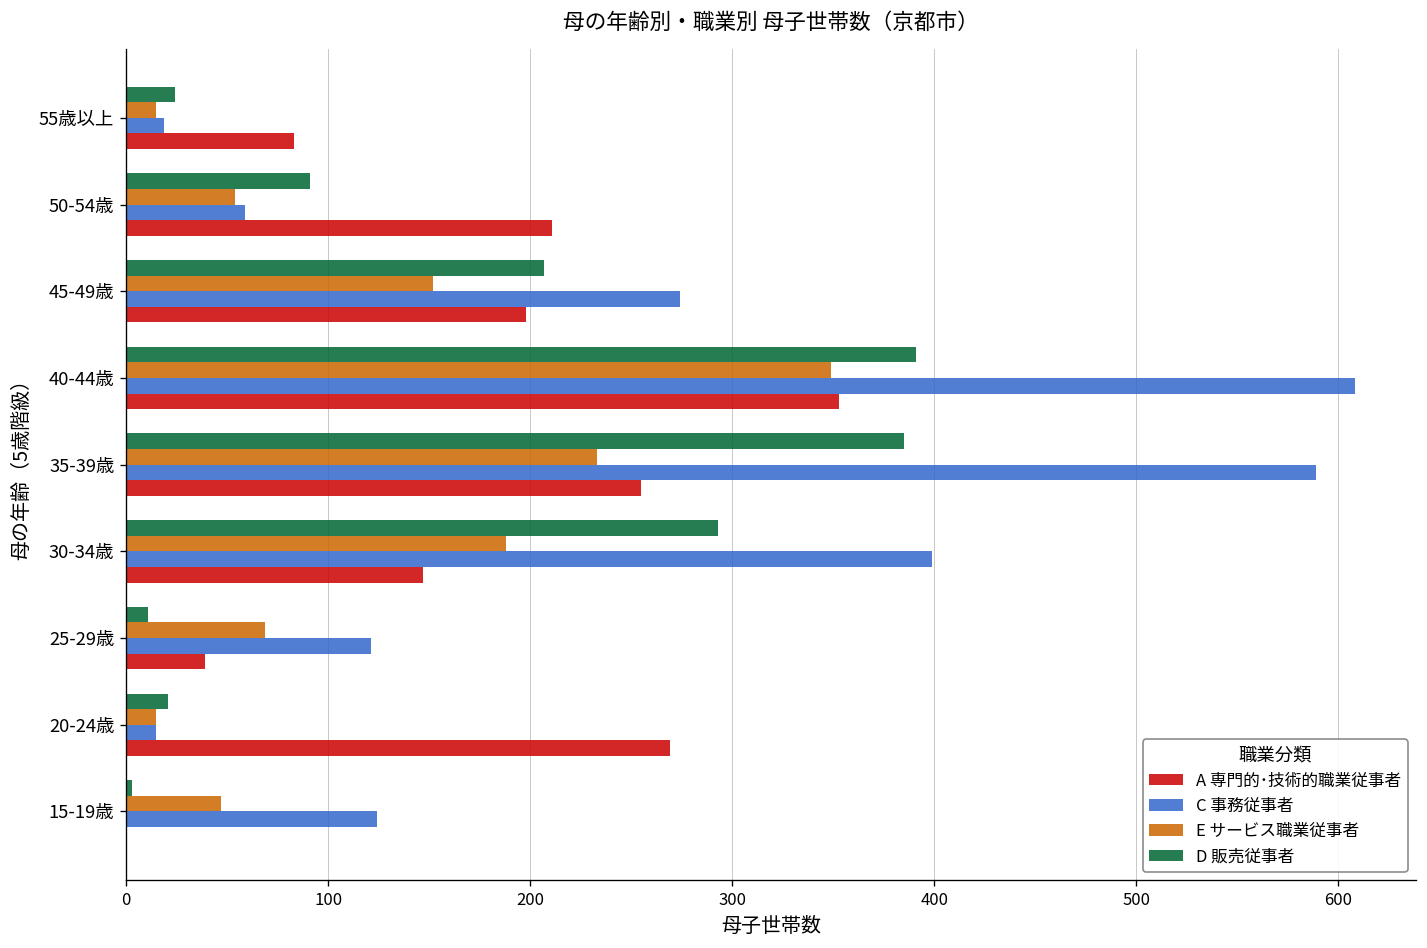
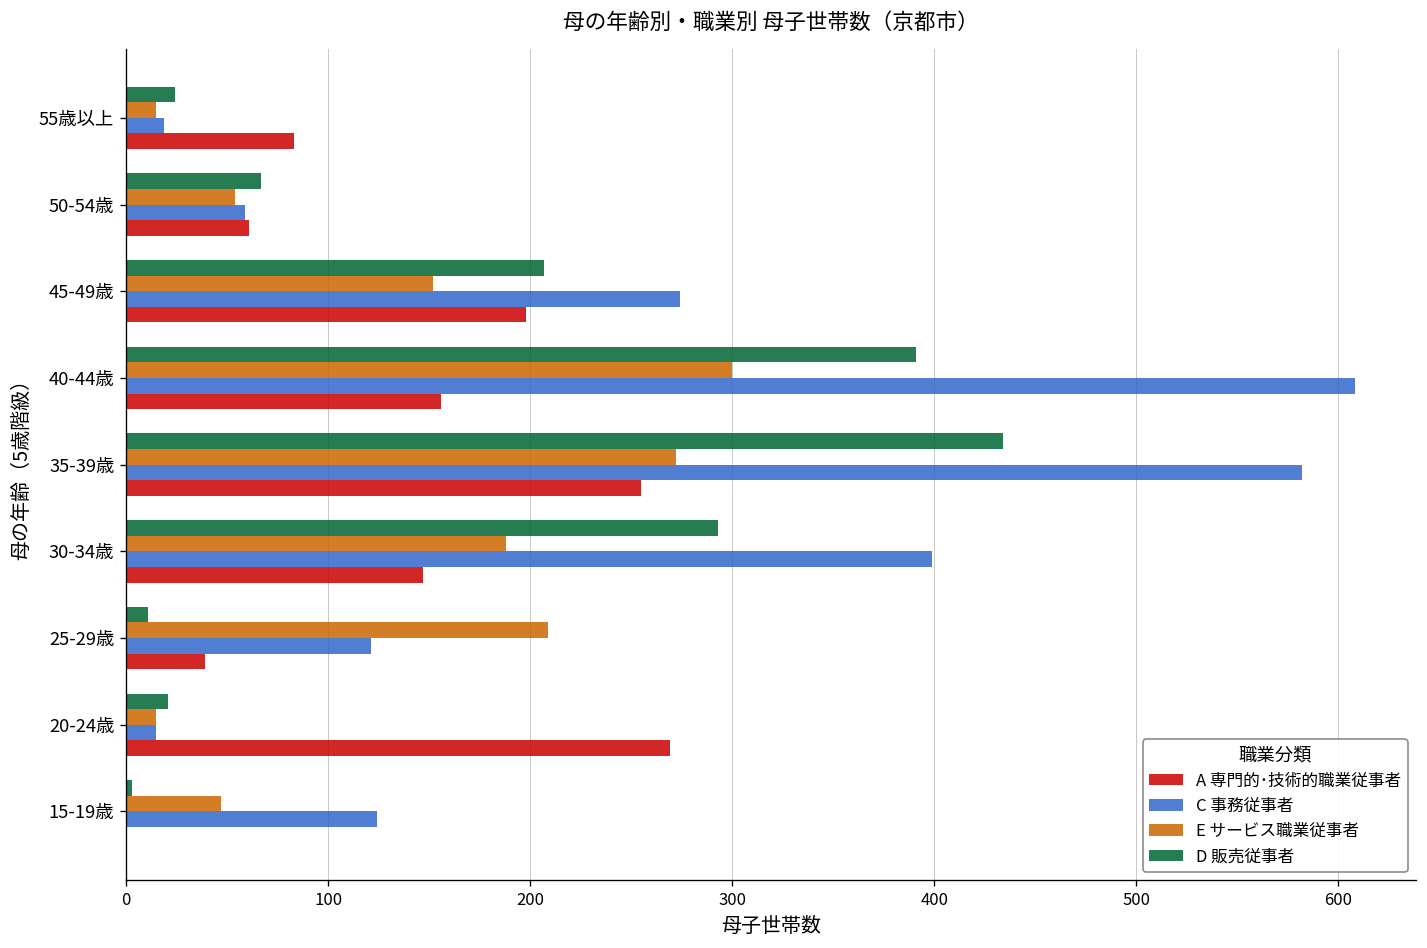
  {
    "A 専門的･技術的職業従事者": {
      "55歳以上": 83,
-     "50-54歳": 211,
+     "50-54歳": 61,
      "45-49歳": 198,
-     "40-44歳": 353,
+     "40-44歳": 156,
      "35-39歳": 255,
      "30-34歳": 147,
      "25-29歳": 39,
      "20-24歳": 269,
      "15-19歳": 0
    },
    "C 事務従事者": {
      "55歳以上": 19,
      "50-54歳": 59,
      "45-49歳": 274,
      "40-44歳": 608,
-     "35-39歳": 589,
+     "35-39歳": 582,
      "30-34歳": 399,
      "25-29歳": 121,
      "20-24歳": 15,
      "15-19歳": 124
    },
    "E サービス職業従事者": {
      "55歳以上": 15,
      "50-54歳": 54,
      "45-49歳": 152,
-     "40-44歳": 349,
-     "35-39歳": 233,
+     "40-44歳": 300,
+     "35-39歳": 272,
      "30-34歳": 188,
-     "25-29歳": 69,
+     "25-29歳": 209,
      "20-24歳": 15,
      "15-19歳": 47
    },
    "D 販売従事者": {
      "55歳以上": 24,
-     "50-54歳": 91,
+     "50-54歳": 67,
      "45-49歳": 207,
      "40-44歳": 391,
-     "35-39歳": 385,
+     "35-39歳": 434,
      "30-34歳": 293,
      "25-29歳": 11,
      "20-24歳": 21,
      "15-19歳": 3
    }
  }
